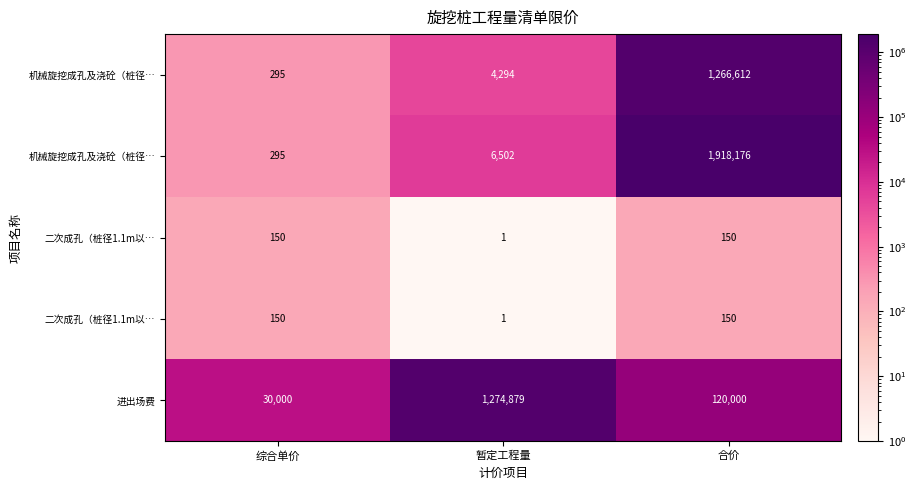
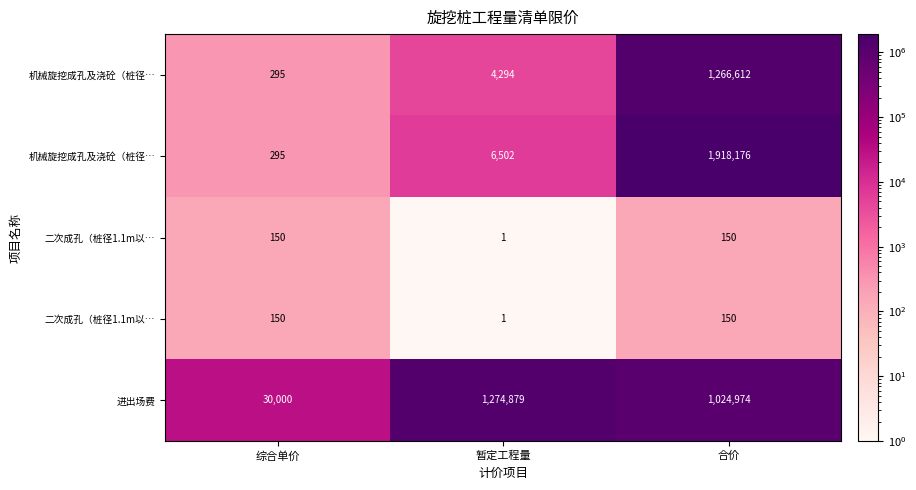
  {
    "进出场费": {
      "综合单价": "30,000",
      "暂定工程量": "1,274,879",
-     "合价": "120,000"
+     "合价": "1,024,974"
    }
  }
